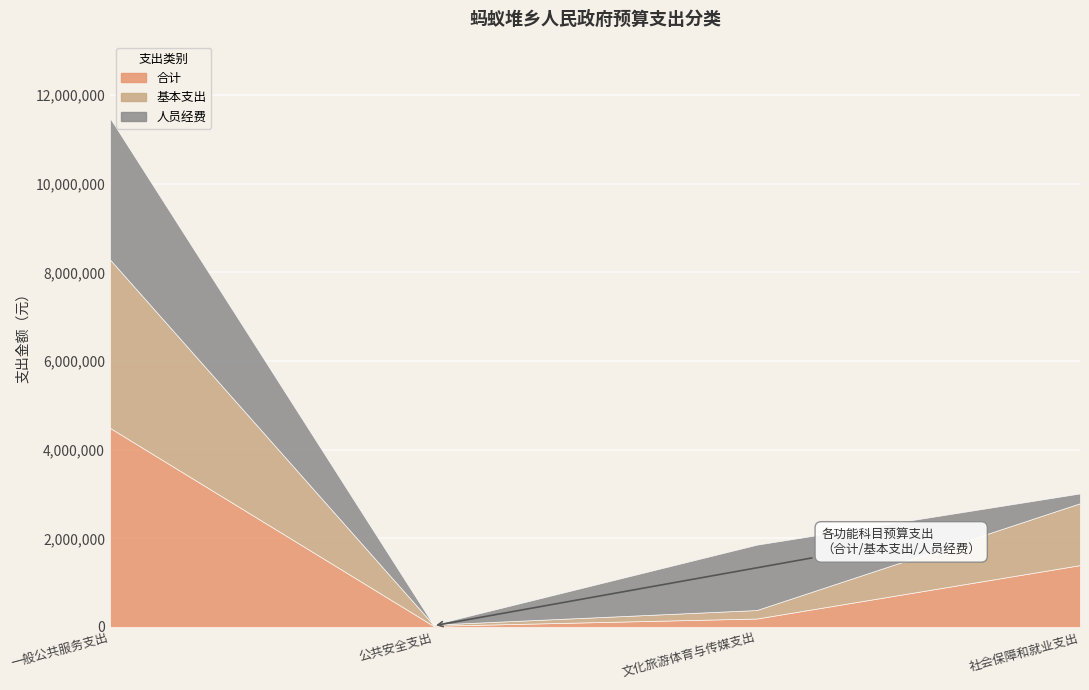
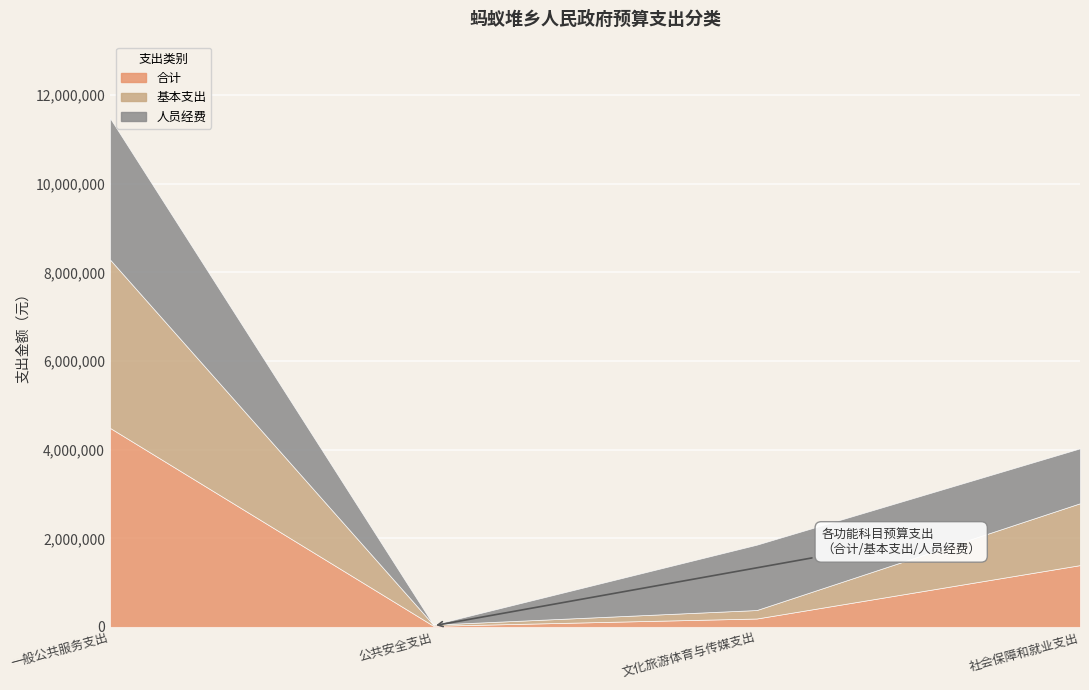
  {
    "人员经费": {
      "一般公共服务支出": "3,200,000",
      "文化旅游体育与传媒支出": "1,500,000",
-     "社会保障和就业支出": "200,000"
+     "社会保障和就业支出": "1,200,000"
    }
  }
